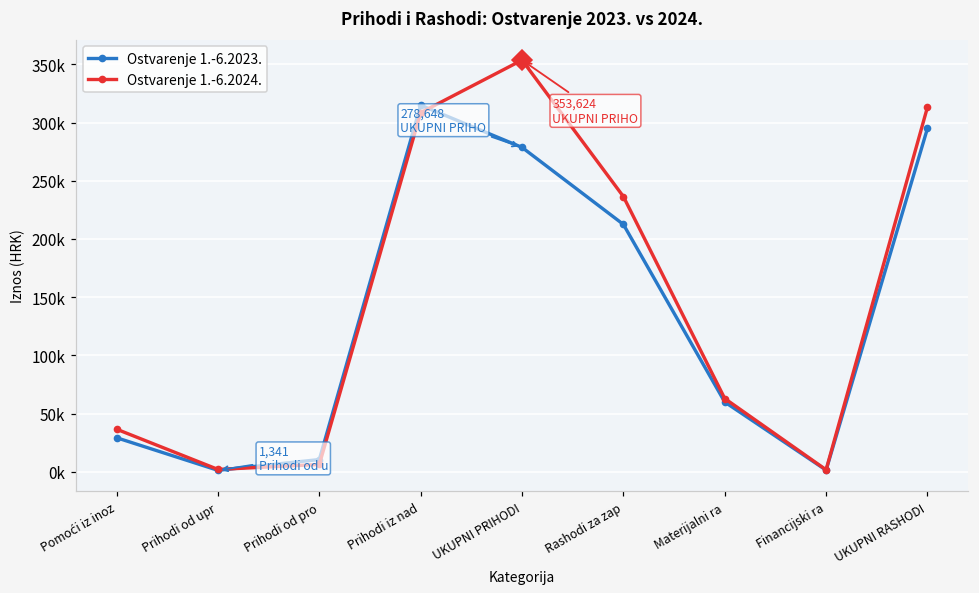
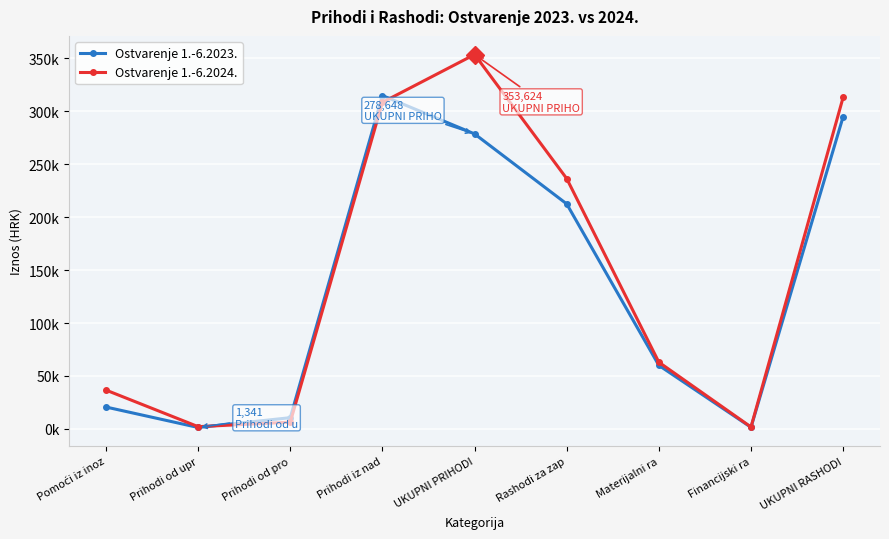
  {
    "Ostvarenje 1.-6.2023.": {
-     "Pomoći iz inoz": 29000,
+     "Pomoći iz inoz": 21000,
      "Prihodi iz nad": 315000,
      "UKUPNI PRIHODI": 279000,
      "Rashodi za zap": 213000,
      "Materijalni ra": 60000,
      "UKUPNI RASHODI": 295000
    }
  }
